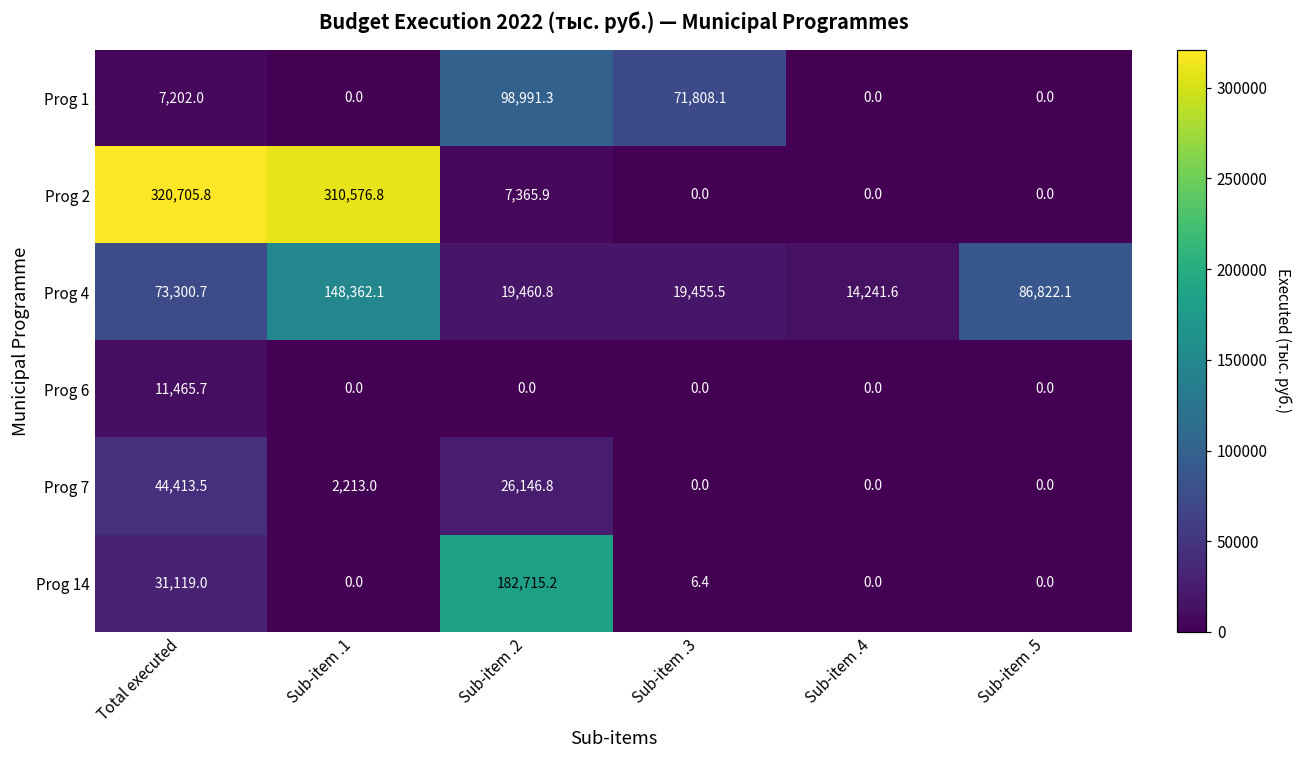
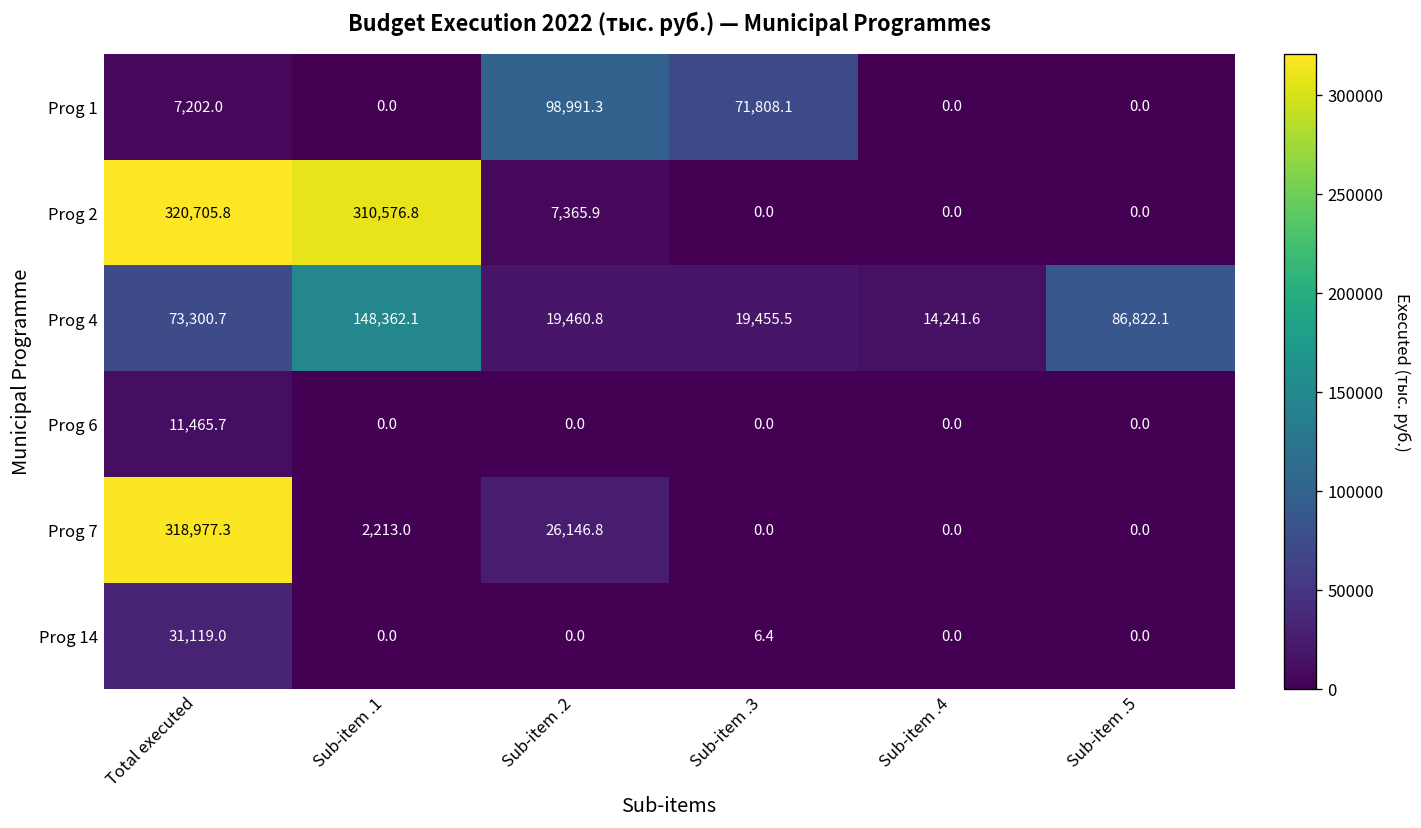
  {
    "Prog 1": {
      "Total executed": "7,202.0",
      "Sub-item .1": "0.0",
      "Sub-item .2": "98,991.3",
      "Sub-item .3": "71,808.1",
      "Sub-item .4": "0.0",
      "Sub-item .5": "0.0"
    },
    "Prog 2": {
      "Total executed": "320,705.8",
      "Sub-item .1": "310,576.8",
      "Sub-item .2": "7,365.9",
      "Sub-item .3": "0.0",
      "Sub-item .4": "0.0",
      "Sub-item .5": "0.0"
    },
    "Prog 4": {
      "Total executed": "73,300.7",
      "Sub-item .1": "148,362.1",
      "Sub-item .2": "19,460.8",
      "Sub-item .3": "19,455.5",
      "Sub-item .4": "14,241.6",
      "Sub-item .5": "86,822.1"
    },
    "Prog 6": {
      "Total executed": "11,465.7",
      "Sub-item .1": "0.0",
      "Sub-item .2": "0.0",
      "Sub-item .3": "0.0",
      "Sub-item .4": "0.0",
      "Sub-item .5": "0.0"
    },
    "Prog 7": {
-     "Total executed": "44,413.5",
+     "Total executed": "318,977.3",
      "Sub-item .1": "2,213.0",
      "Sub-item .2": "26,146.8",
      "Sub-item .3": "0.0",
      "Sub-item .4": "0.0",
      "Sub-item .5": "0.0"
    },
    "Prog 14": {
      "Total executed": "31,119.0",
      "Sub-item .1": "0.0",
-     "Sub-item .2": "182,715.2",
+     "Sub-item .2": "0.0",
      "Sub-item .3": "6.4",
      "Sub-item .4": "0.0",
      "Sub-item .5": "0.0"
    }
  }
